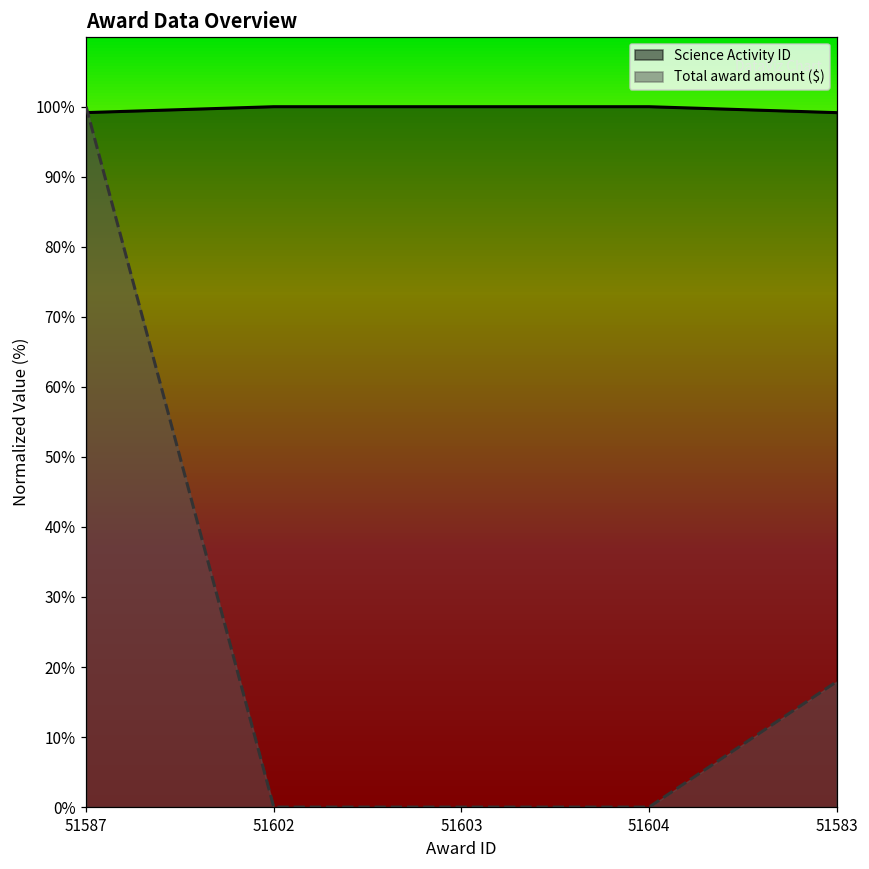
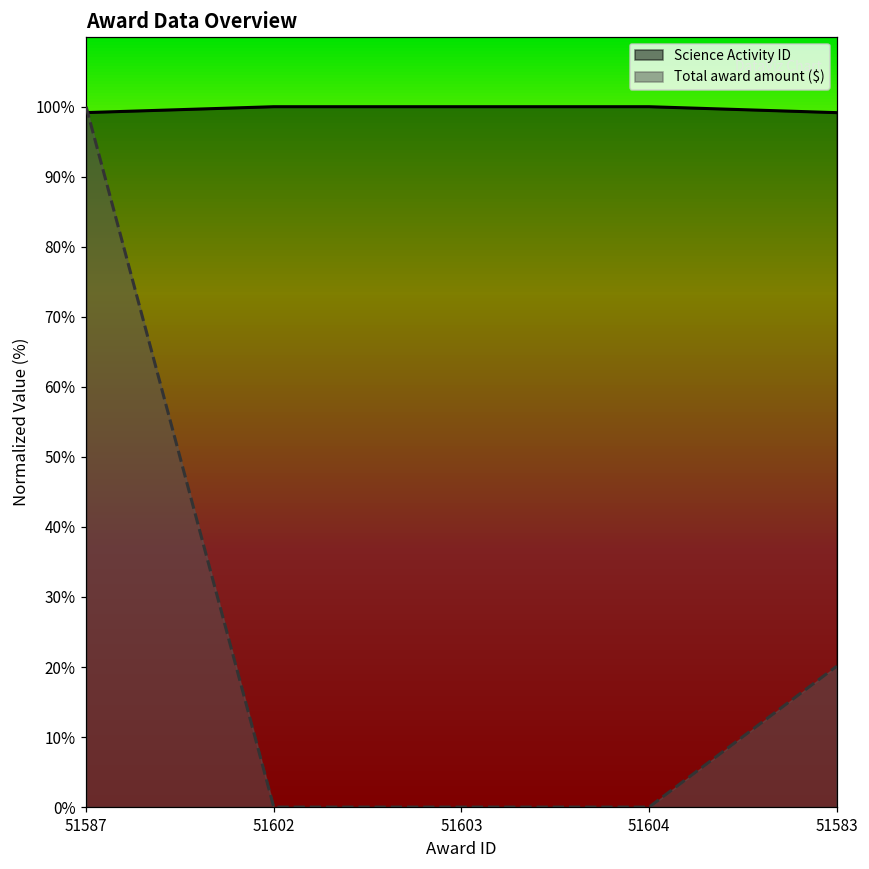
  {
    "Science Activity ID": {
      "51587": "99%",
      "51602": "100%",
      "51603": "100%",
      "51604": "100%",
      "51583": "99%"
    },
    "Total award amount ($)": {
      "51587": "100%",
      "51602": "0%",
      "51603": "0%",
      "51604": "0%",
-     "51583": "18%"
+     "51583": "20%"
    }
  }
